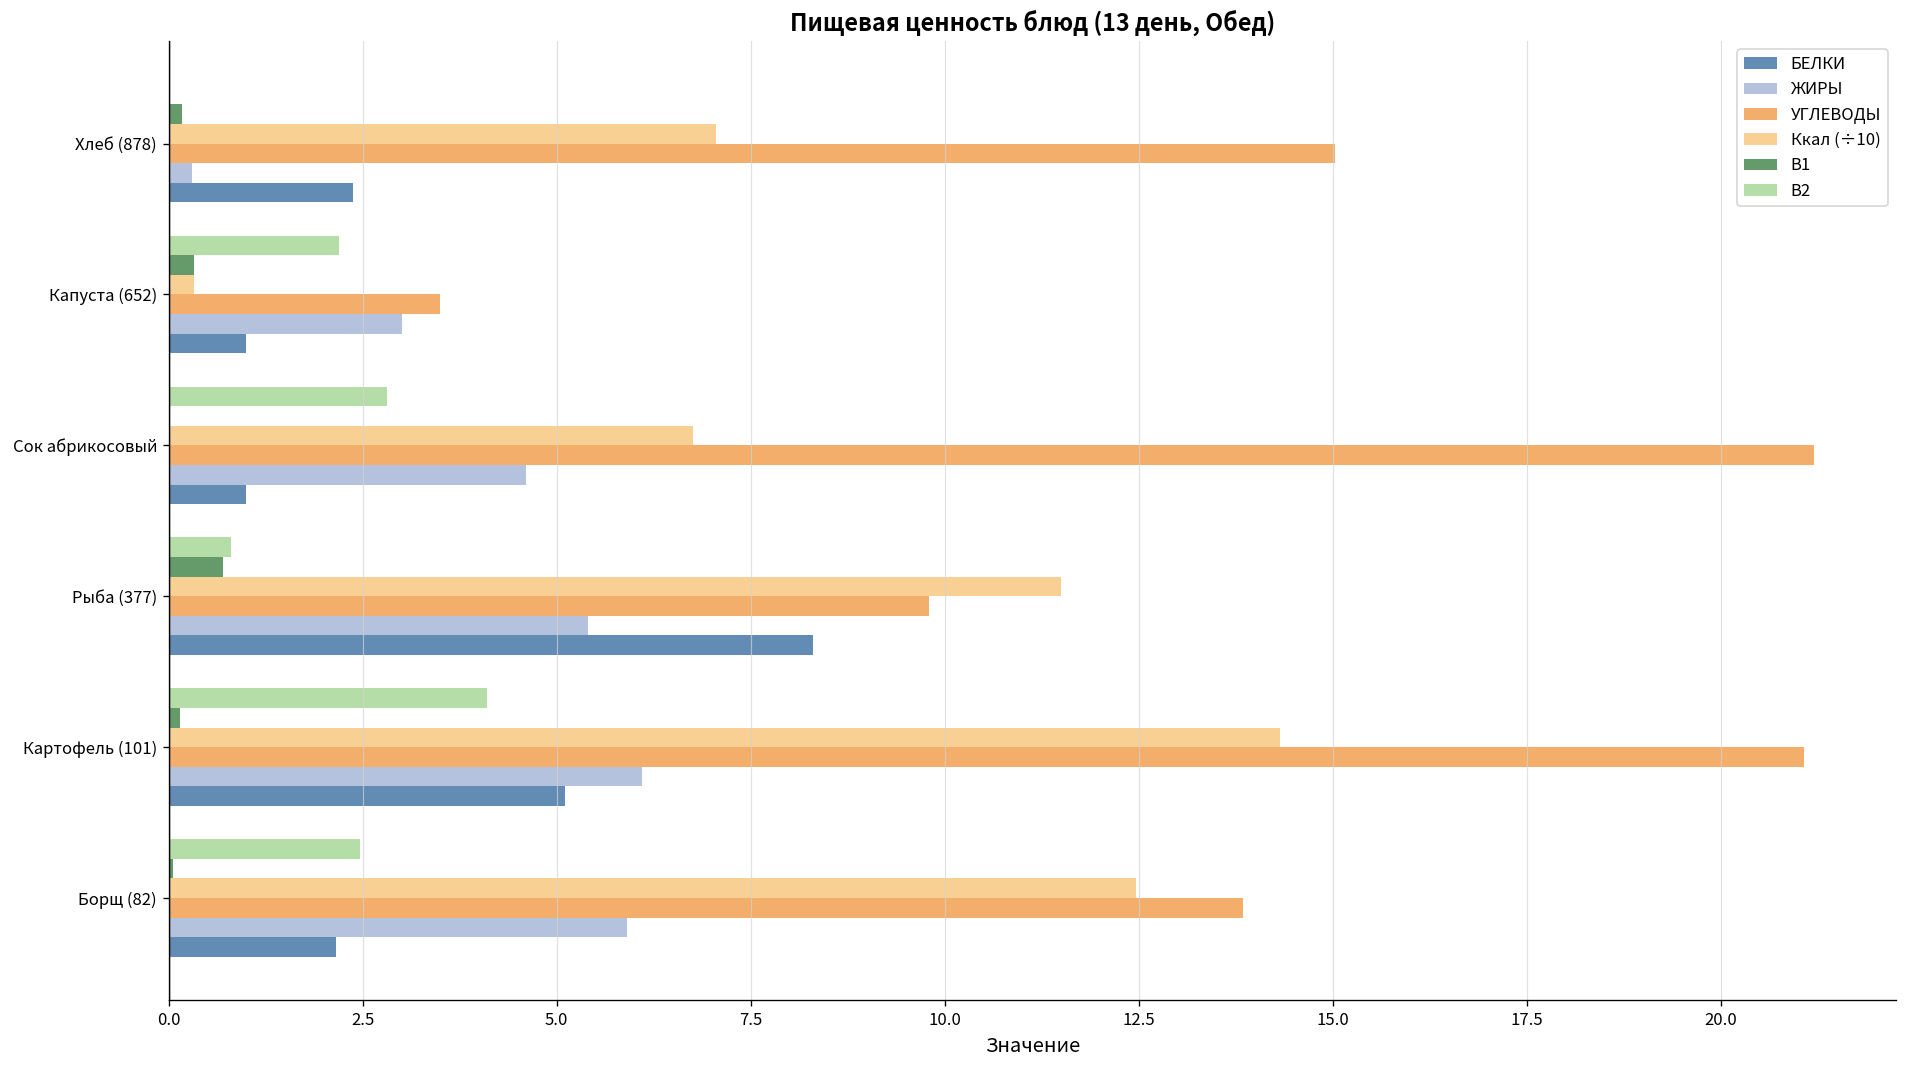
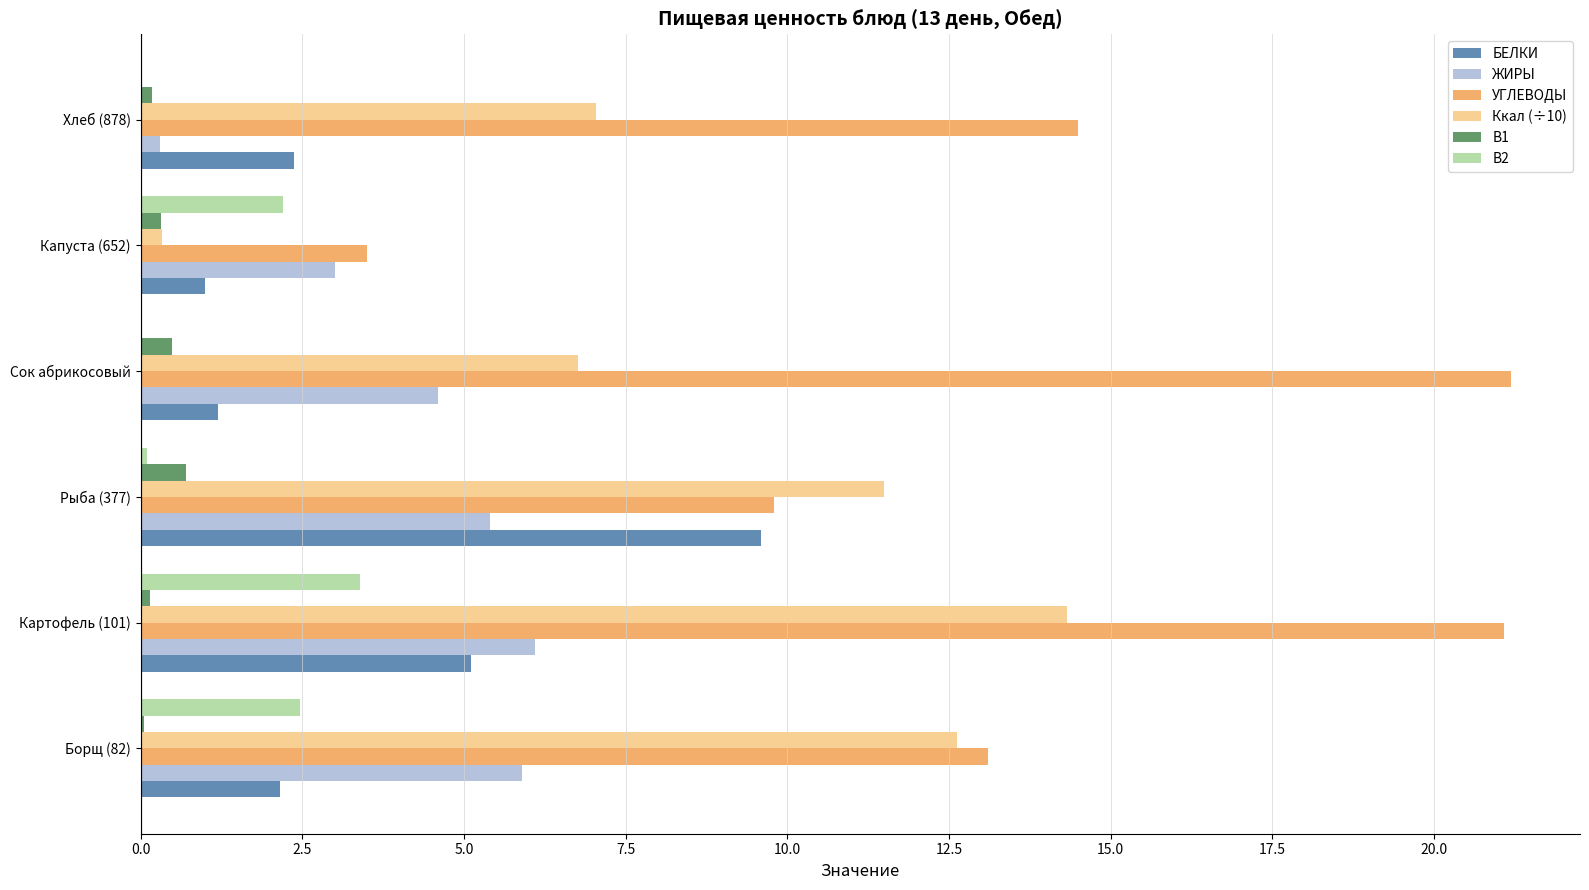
  {
    "БЕЛКИ": {
      "Хлеб (878)": 2.4,
      "Капуста (652)": 1.0,
-     "Сок абрикосовый": 1.0,
-     "Рыба (377)": 8.3,
+     "Сок абрикосовый": 1.2,
+     "Рыба (377)": 9.6,
      "Картофель (101)": 5.1,
      "Борщ (82)": 2.2
    },
    "ЖИРЫ": {
      "Хлеб (878)": 0.3,
      "Капуста (652)": 3.0,
      "Сок абрикосовый": 4.6,
      "Рыба (377)": 5.4,
      "Картофель (101)": 6.1,
      "Борщ (82)": 5.9
    },
    "УГЛЕВОДЫ": {
-     "Хлеб (878)": 15.0,
+     "Хлеб (878)": 14.5,
      "Капуста (652)": 3.5,
      "Сок абрикосовый": 21.2,
      "Рыба (377)": 9.8,
      "Картофель (101)": 21.1,
-     "Борщ (82)": 13.9
+     "Борщ (82)": 13.1
    },
    "Ккал (÷10)": {
      "Хлеб (878)": 7.1,
      "Капуста (652)": 0.3,
      "Сок абрикосовый": 6.8,
      "Рыба (377)": 11.5,
      "Картофель (101)": 14.3,
-     "Борщ (82)": 12.5
+     "Борщ (82)": 12.6
    },
    "В1": {
      "Хлеб (878)": 0.2,
      "Капуста (652)": 0.3,
-     "Сок абрикосовый": 0.0,
+     "Сок абрикосовый": 0.5,
      "Рыба (377)": 0.7,
      "Картофель (101)": 0.2,
      "Борщ (82)": 0.1
    },
    "В2": {
      "Капуста (652)": 2.2,
-     "Сок абрикосовый": 2.8,
-     "Рыба (377)": 0.8,
-     "Картофель (101)": 4.1,
+     "Сок абрикосовый": 0.0,
+     "Рыба (377)": 0.1,
+     "Картофель (101)": 3.4,
      "Борщ (82)": 2.5
    }
  }
